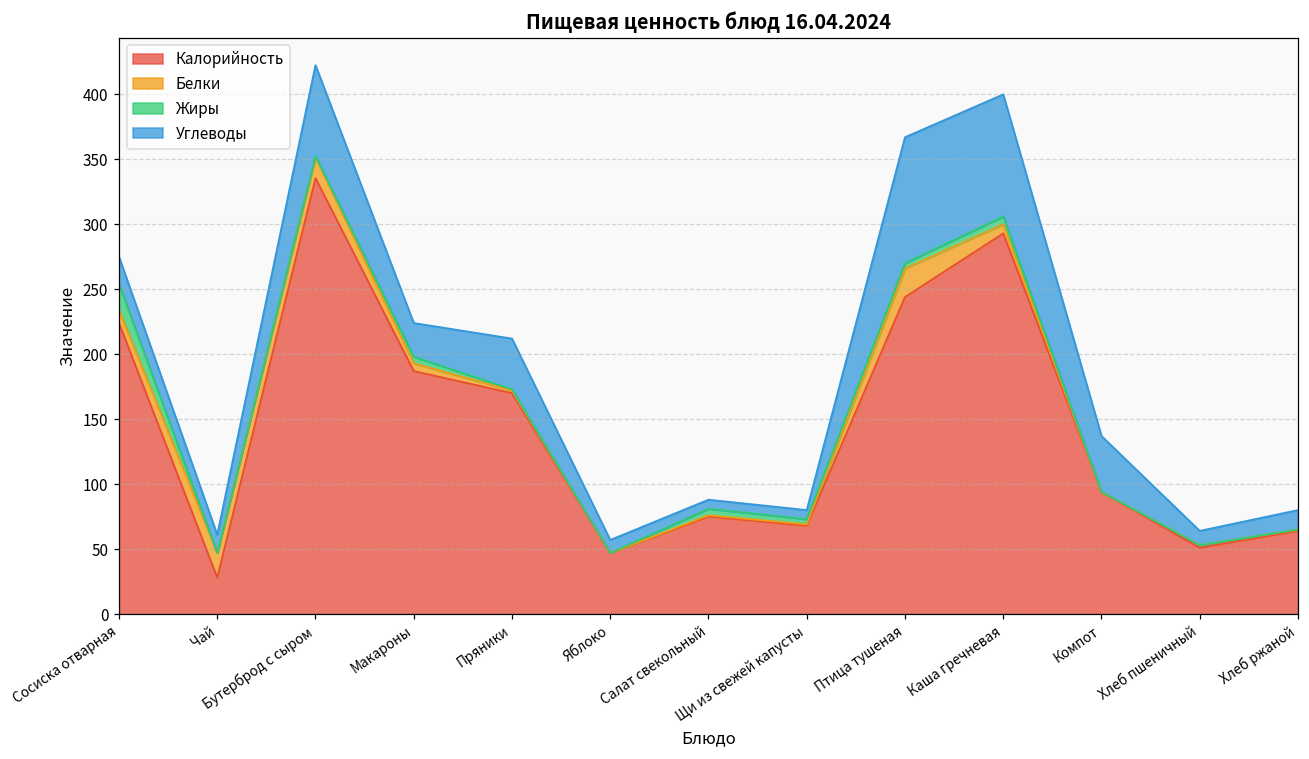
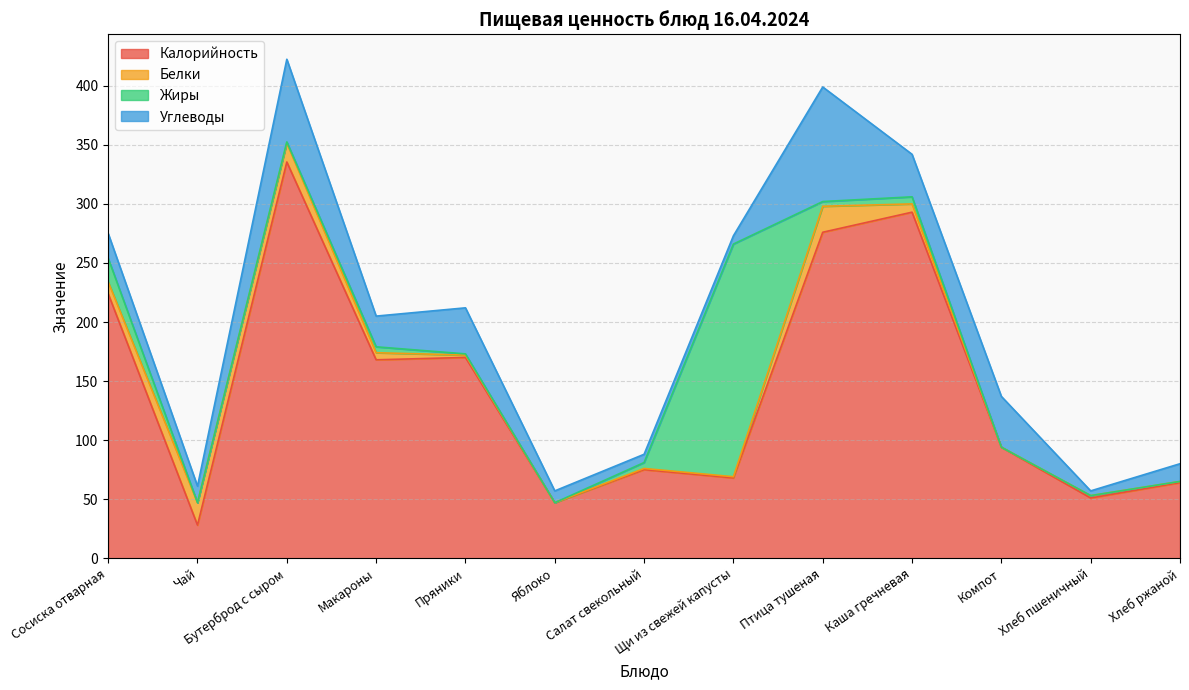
  {
    "Калорийность": {
      "Сосиска отварная": 224,
      "Чай": 28,
      "Бутерброд с сыром": 335,
-     "Макароны": 187,
-     "Птица тушеная": 244,
+     "Макароны": 168,
+     "Птица тушеная": 276,
      "Каша гречневая": 293
    },
    "Белки": {
      "Сосиска отварная": 10,
      "Макароны": 6,
      "Птица тушеная": 22,
      "Каша гречневая": 7
    },
    "Жиры": {
      "Сосиска отварная": 20,
      "Макароны": 5,
      "Салат свекольный": 5,
-     "Щи из свежей капусты": 4,
+     "Щи из свежей капусты": 197,
      "Птица тушеная": 4,
      "Каша гречневая": 6
    },
    "Углеводы": {
      "Сосиска отварная": 21,
      "Чай": 14,
      "Бутерброд с сыром": 70,
      "Макароны": 26,
      "Пряники": 39,
      "Яблоко": 10,
      "Салат свекольный": 7,
      "Щи из свежей капусты": 7,
      "Птица тушеная": 97,
-     "Каша гречневая": 94,
+     "Каша гречневая": 36,
      "Компот": 43,
-     "Хлеб пшеничный": 11,
+     "Хлеб пшеничный": 4,
      "Хлеб ржаной": 15
    }
  }
